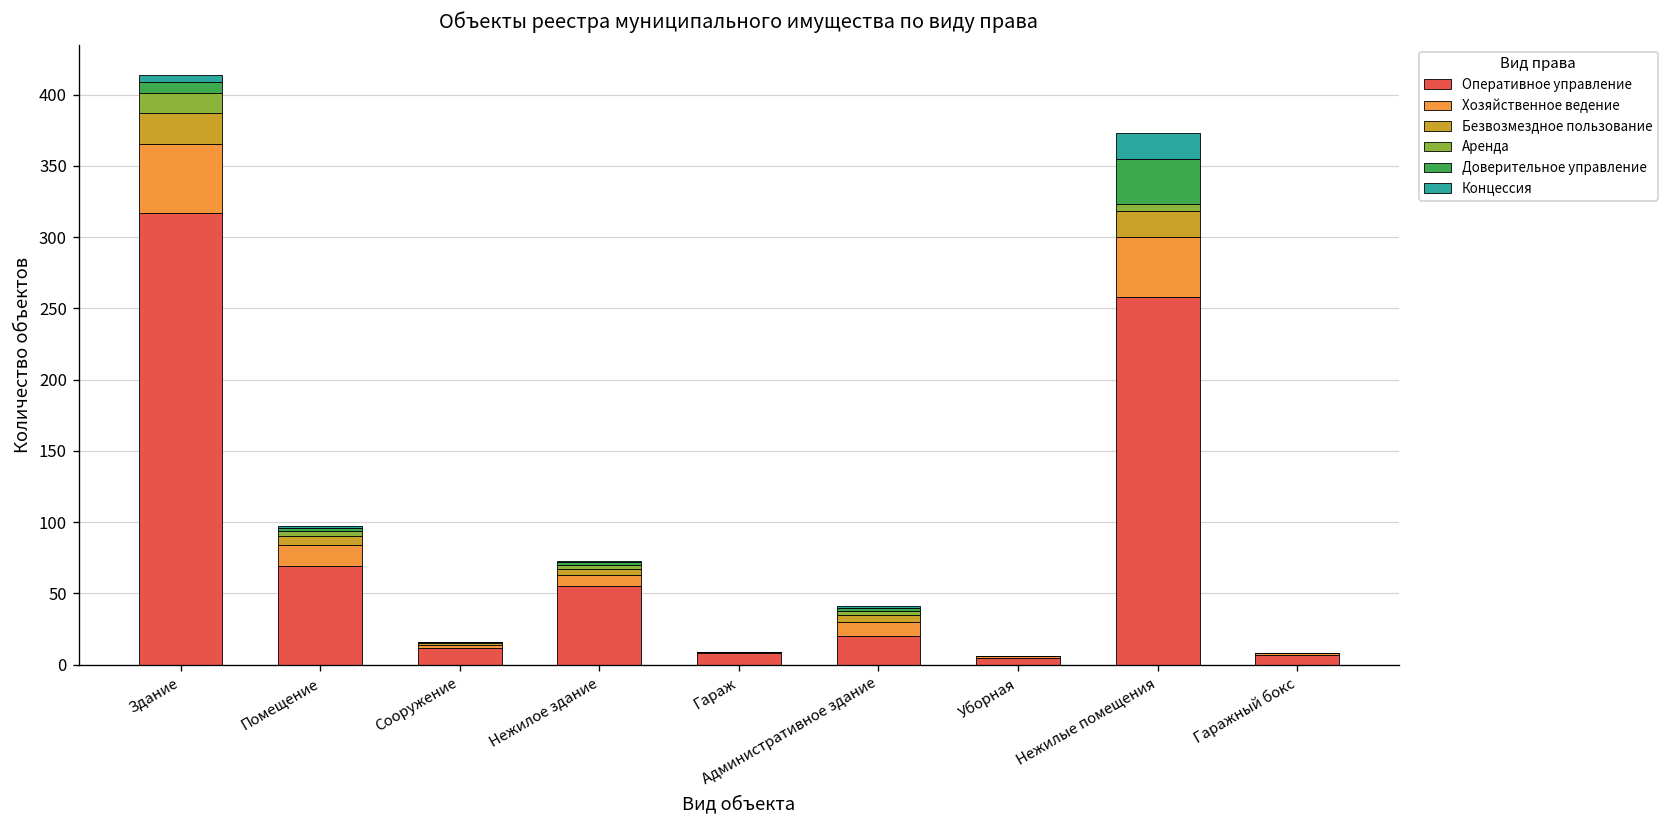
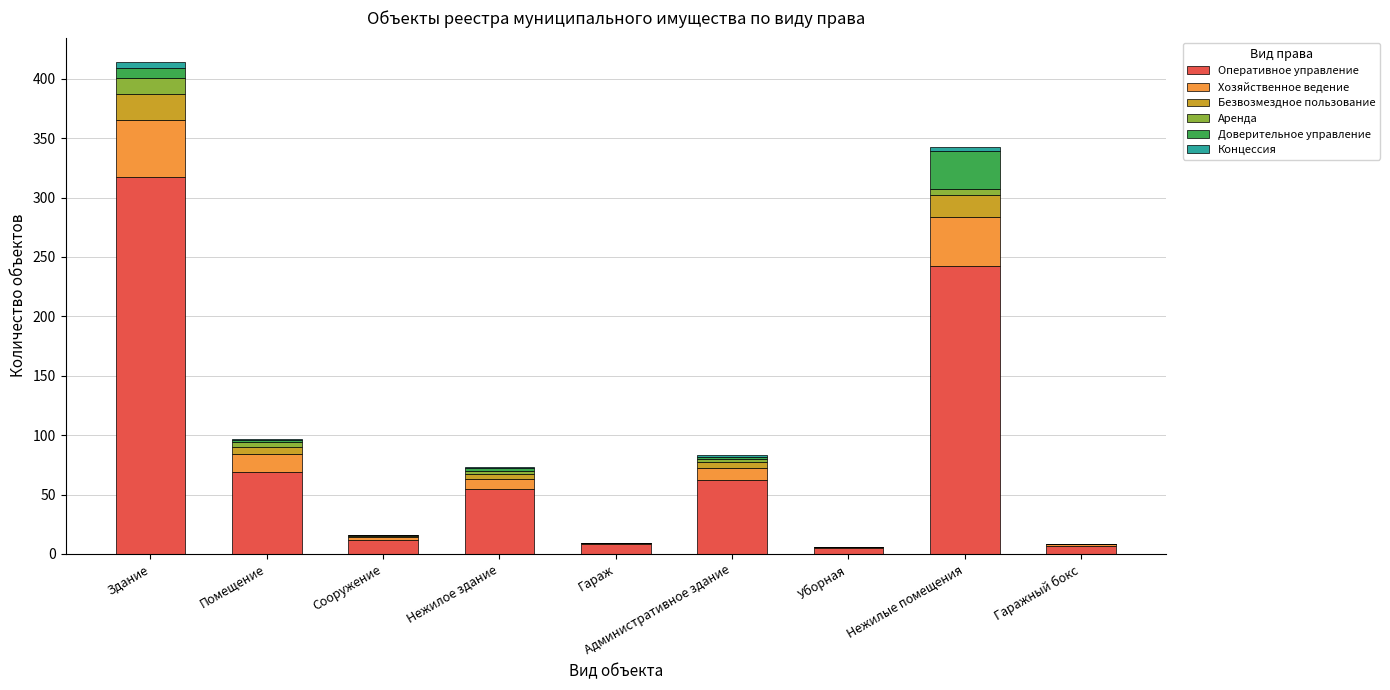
  {
    "Оперативное управление": {
      "Здание": 317,
      "Помещение": 69,
      "Сооружение": 12,
      "Нежилое здание": 55,
      "Гараж": 8,
-     "Административное здание": 20,
+     "Административное здание": 62,
      "Уборная": 5,
-     "Нежилые помещения": 258,
+     "Нежилые помещения": 242,
      "Гаражный бокс": 7
    },
    "Аренда": {
      "Здание": 14,
      "Помещение": 4,
      "Нежилое здание": 3,
      "Гараж": 0,
      "Административное здание": 3,
      "Уборная": 0,
      "Нежилые помещения": 5,
      "Гаражный бокс": 0
    },
    "Доверительное управление": {
      "Здание": 8,
      "Сооружение": 0,
      "Гараж": 0,
      "Уборная": 0,
      "Нежилые помещения": 32,
      "Гаражный бокс": 0
    },
    "Концессия": {
      "Здание": 5,
      "Сооружение": 0,
      "Гараж": 0,
      "Уборная": 0,
-     "Нежилые помещения": 18,
+     "Нежилые помещения": 4,
      "Гаражный бокс": 0
    }
  }
